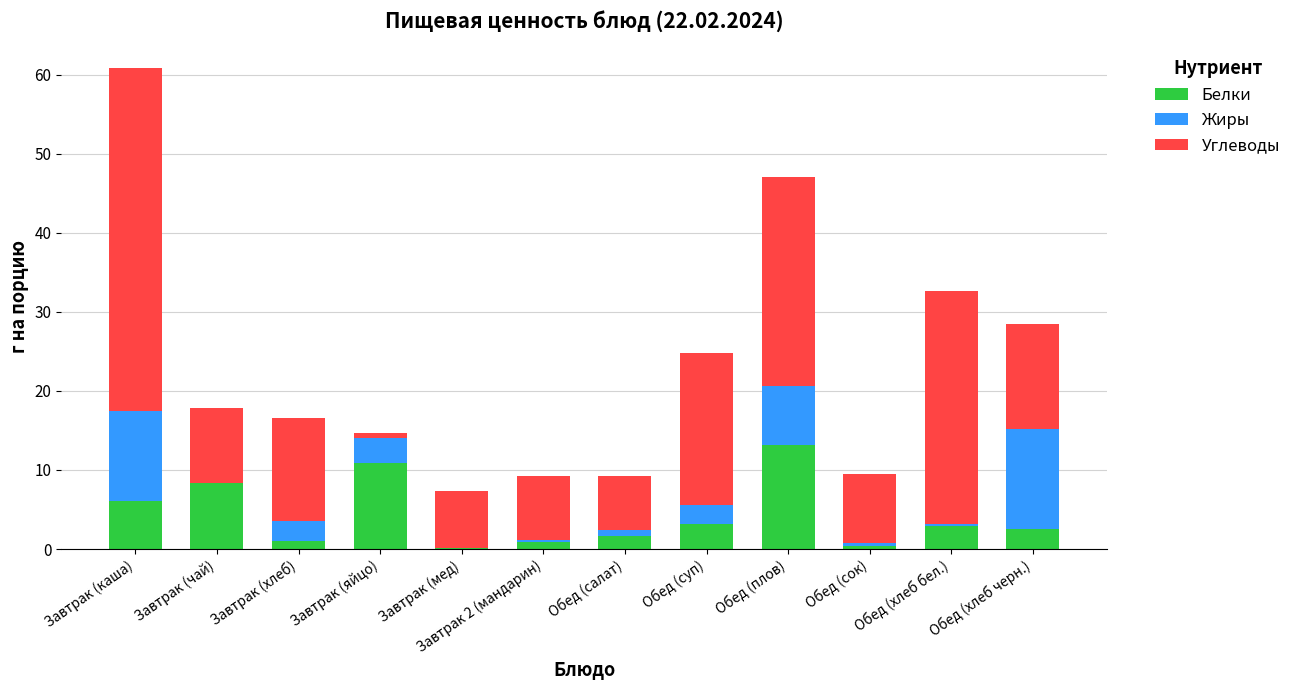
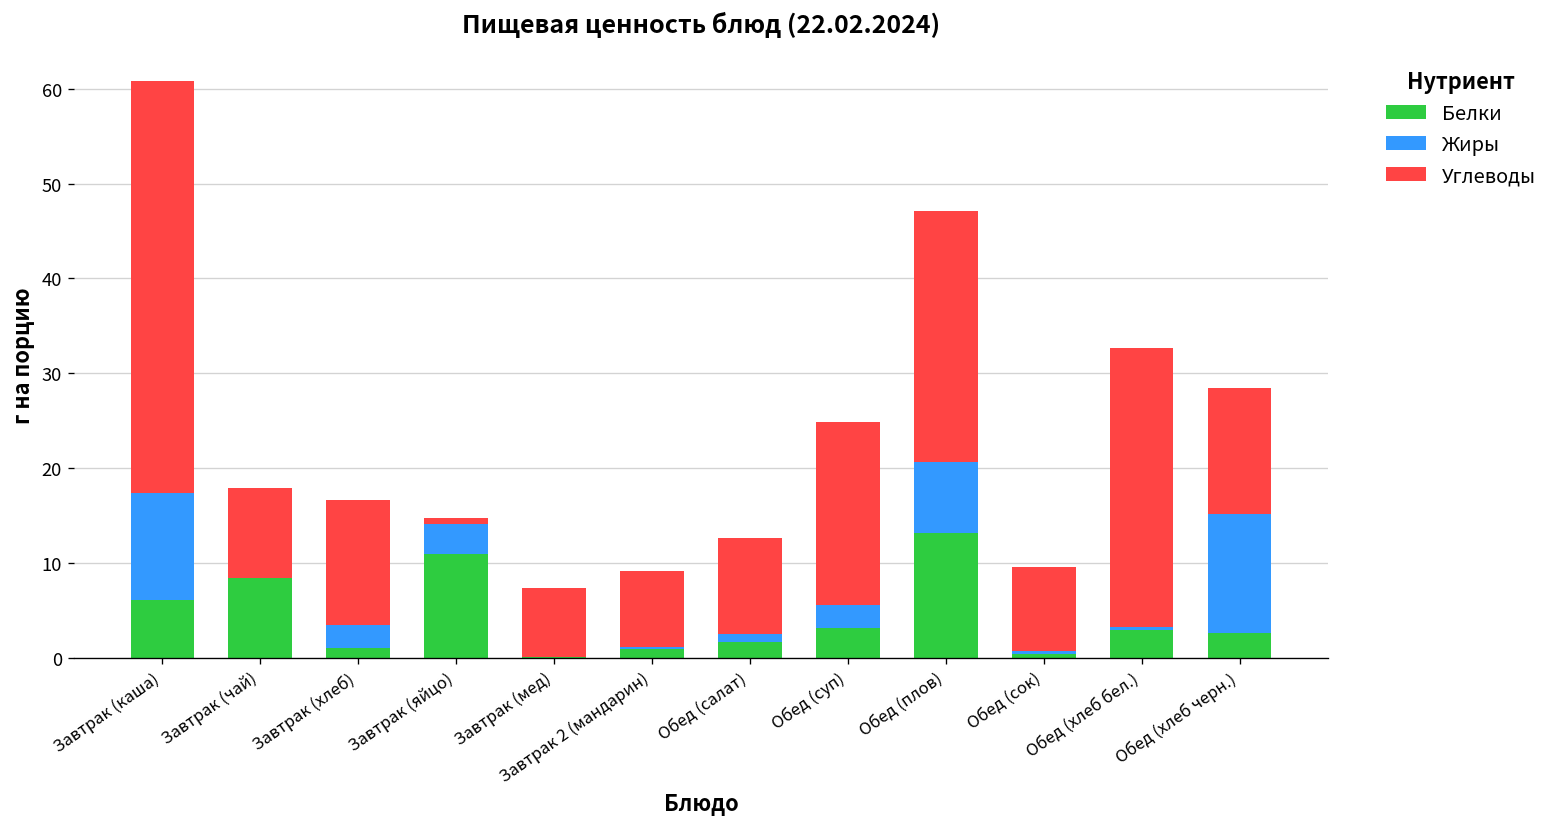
  {
    "Белки": {
      "Завтрак (каша)": 6,
      "Завтрак (чай)": 8,
      "Завтрак (хлеб)": 1,
      "Завтрак (яйцо)": 11,
      "Завтрак 2 (мандарин)": 1,
      "Обед (салат)": 2,
      "Обед (суп)": 3,
      "Обед (плов)": 13,
      "Обед (сок)": 0,
      "Обед (хлеб бел.)": 3,
      "Обед (хлеб черн.)": 3
    },
    "Жиры": {
      "Завтрак (каша)": 11,
      "Завтрак (чай)": 0,
      "Завтрак (хлеб)": 3,
      "Завтрак (яйцо)": 3,
      "Завтрак (мед)": 0,
      "Обед (салат)": 1,
      "Обед (суп)": 2,
      "Обед (плов)": 7,
      "Обед (сок)": 0,
      "Обед (хлеб черн.)": 13
    },
    "Углеводы": {
      "Завтрак (каша)": 43,
      "Завтрак (чай)": 10,
      "Завтрак (хлеб)": 13,
      "Завтрак (яйцо)": 1,
      "Завтрак (мед)": 7,
      "Завтрак 2 (мандарин)": 8,
-     "Обед (салат)": 7,
+     "Обед (салат)": 10,
      "Обед (суп)": 19,
      "Обед (плов)": 27,
      "Обед (сок)": 9,
      "Обед (хлеб бел.)": 29,
      "Обед (хлеб черн.)": 13
    }
  }
